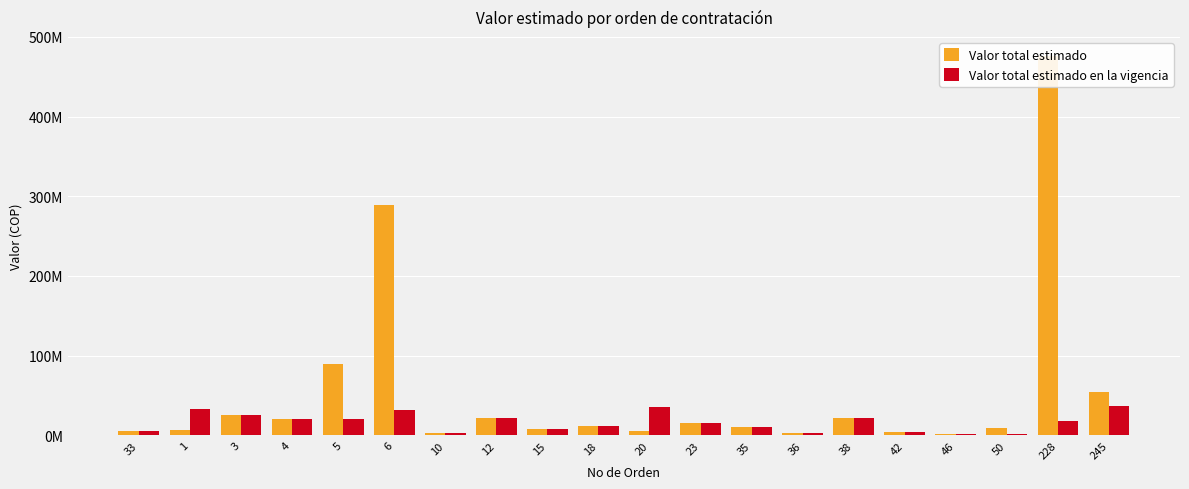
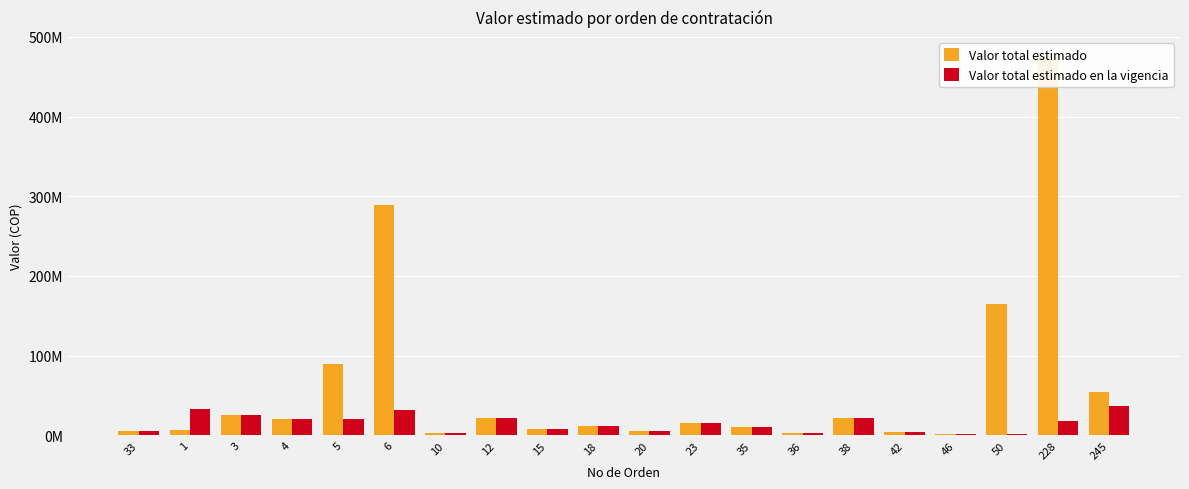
  {
    "Valor total estimado": {
      "33": 10000000,
      "1": 10000000,
      "3": 30000000,
      "4": 20000000,
      "5": 90000000,
      "6": 290000000,
      "10": 0,
      "12": 20000000,
      "15": 10000000,
      "18": 10000000,
      "20": 10000000,
      "23": 20000000,
      "35": 10000000,
      "36": 0,
      "38": 20000000,
      "42": 0,
-     "50": 10000000,
+     "50": 160000000,
      "245": 50000000
    },
    "Valor total estimado en la vigencia": {
      "33": 10000000,
      "1": 30000000,
      "3": 30000000,
      "4": 20000000,
      "5": 20000000,
      "6": 30000000,
      "10": 0,
      "12": 20000000,
      "15": 10000000,
      "18": 10000000,
-     "20": 40000000,
+     "20": 10000000,
      "23": 20000000,
      "35": 10000000,
      "36": 0,
      "38": 20000000,
      "42": 0,
      "228": 20000000,
      "245": 40000000
    }
  }
